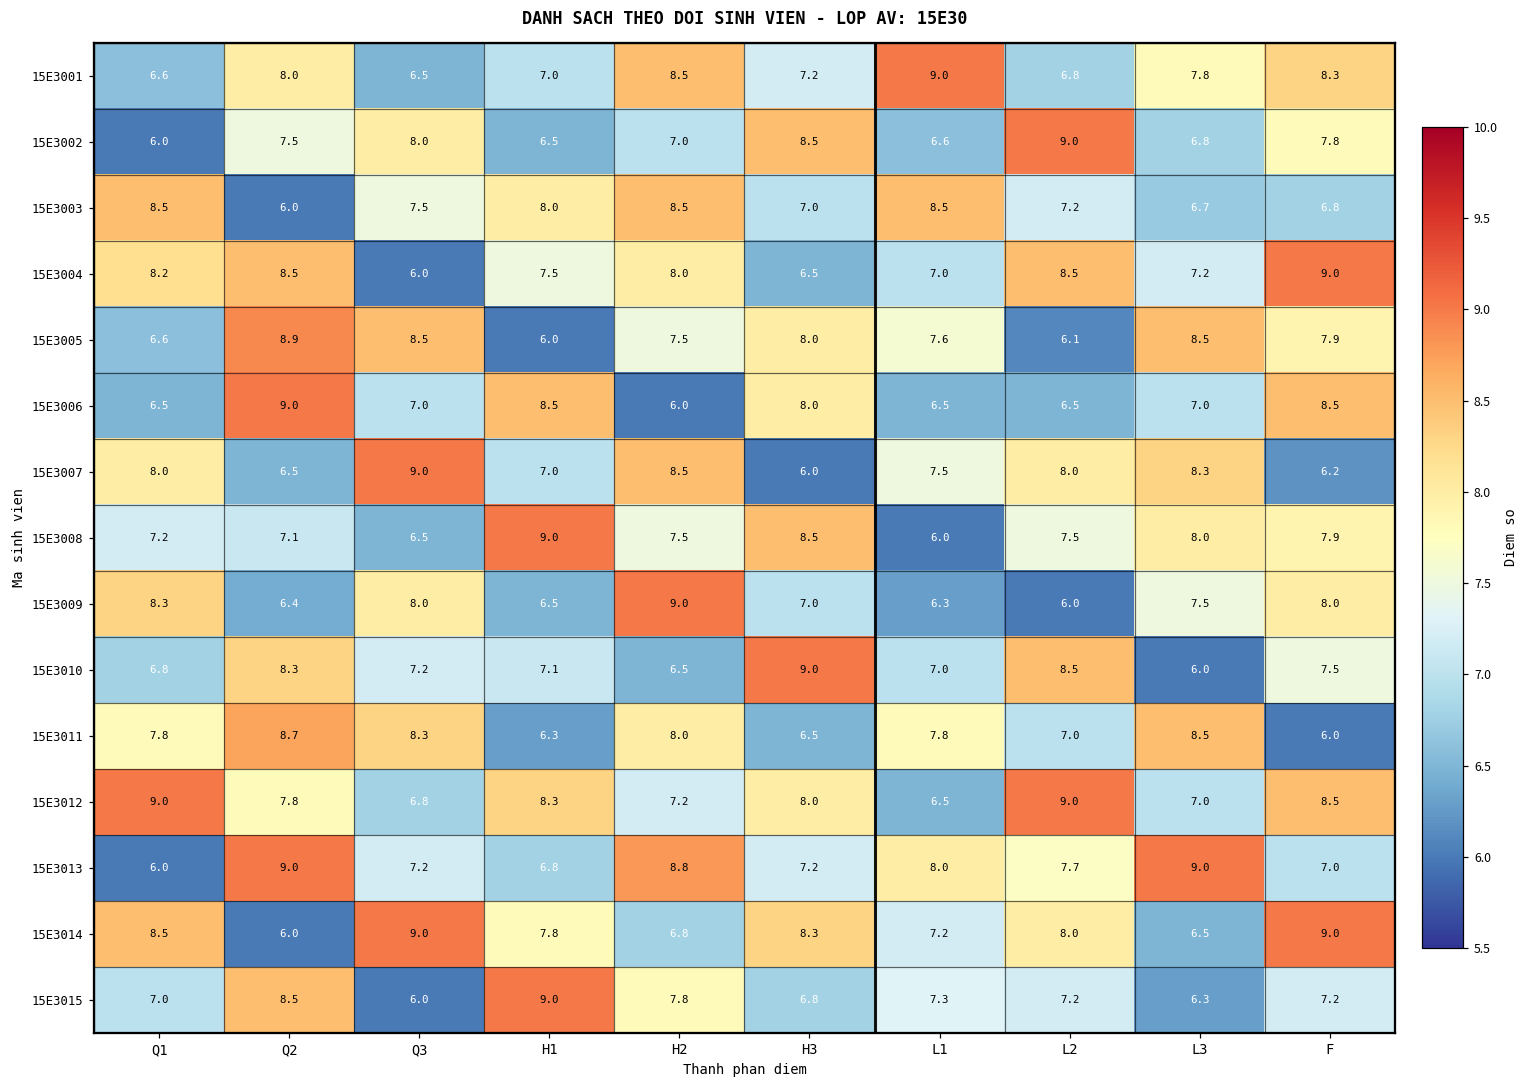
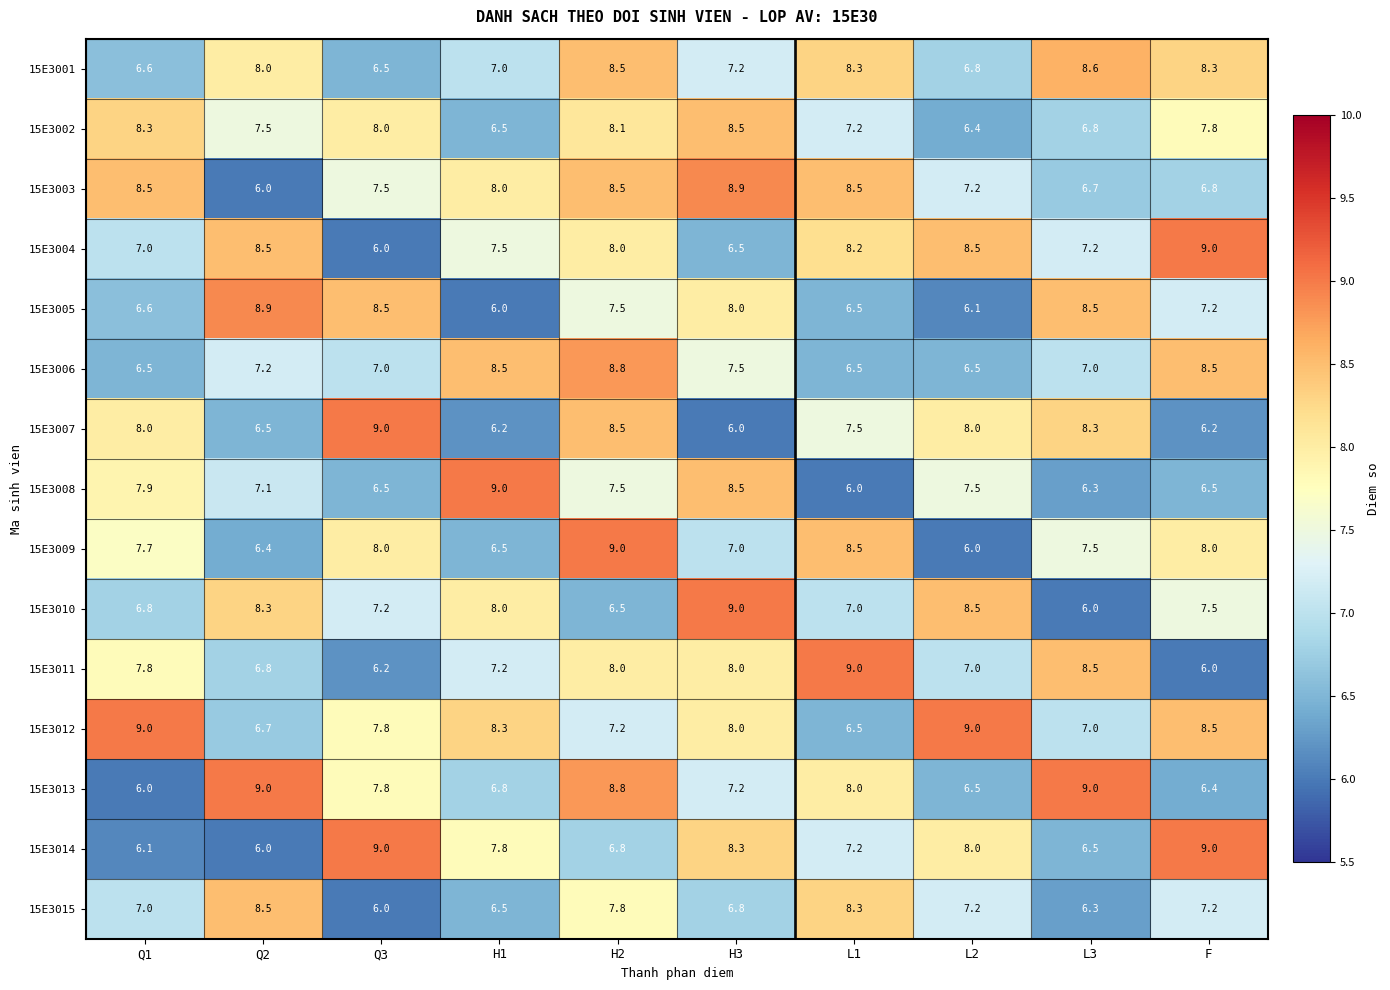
  {
    "15E3001": {
      "Q1": 6.6,
      "Q2": 8.0,
      "Q3": 6.5,
      "H1": 7.0,
      "H2": 8.5,
      "H3": 7.2,
-     "L1": 9.0,
+     "L1": 8.3,
      "L2": 6.8,
-     "L3": 7.8,
+     "L3": 8.6,
      "F": 8.3
    },
    "15E3002": {
-     "Q1": 6.0,
+     "Q1": 8.3,
      "Q2": 7.5,
      "Q3": 8.0,
      "H1": 6.5,
-     "H2": 7.0,
+     "H2": 8.1,
      "H3": 8.5,
-     "L1": 6.6,
-     "L2": 9.0,
+     "L1": 7.2,
+     "L2": 6.4,
      "L3": 6.8,
      "F": 7.8
    },
    "15E3003": {
      "Q1": 8.5,
      "Q2": 6.0,
      "Q3": 7.5,
      "H1": 8.0,
      "H2": 8.5,
-     "H3": 7.0,
+     "H3": 8.9,
      "L1": 8.5,
      "L2": 7.2,
      "L3": 6.7,
      "F": 6.8
    },
    "15E3004": {
-     "Q1": 8.2,
+     "Q1": 7.0,
      "Q2": 8.5,
      "Q3": 6.0,
      "H1": 7.5,
      "H2": 8.0,
      "H3": 6.5,
-     "L1": 7.0,
+     "L1": 8.2,
      "L2": 8.5,
      "L3": 7.2,
      "F": 9.0
    },
    "15E3005": {
      "Q1": 6.6,
      "Q2": 8.9,
      "Q3": 8.5,
      "H1": 6.0,
      "H2": 7.5,
      "H3": 8.0,
-     "L1": 7.6,
+     "L1": 6.5,
      "L2": 6.1,
      "L3": 8.5,
-     "F": 7.9
+     "F": 7.2
    },
    "15E3006": {
      "Q1": 6.5,
-     "Q2": 9.0,
+     "Q2": 7.2,
      "Q3": 7.0,
      "H1": 8.5,
-     "H2": 6.0,
-     "H3": 8.0,
+     "H2": 8.8,
+     "H3": 7.5,
      "L1": 6.5,
      "L2": 6.5,
      "L3": 7.0,
      "F": 8.5
    },
    "15E3007": {
      "Q1": 8.0,
      "Q2": 6.5,
      "Q3": 9.0,
-     "H1": 7.0,
+     "H1": 6.2,
      "H2": 8.5,
      "H3": 6.0,
      "L1": 7.5,
      "L2": 8.0,
      "L3": 8.3,
      "F": 6.2
    },
    "15E3008": {
-     "Q1": 7.2,
+     "Q1": 7.9,
      "Q2": 7.1,
      "Q3": 6.5,
      "H1": 9.0,
      "H2": 7.5,
      "H3": 8.5,
      "L1": 6.0,
      "L2": 7.5,
-     "L3": 8.0,
-     "F": 7.9
+     "L3": 6.3,
+     "F": 6.5
    },
    "15E3009": {
-     "Q1": 8.3,
+     "Q1": 7.7,
      "Q2": 6.4,
      "Q3": 8.0,
      "H1": 6.5,
      "H2": 9.0,
      "H3": 7.0,
-     "L1": 6.3,
+     "L1": 8.5,
      "L2": 6.0,
      "L3": 7.5,
      "F": 8.0
    },
    "15E3010": {
      "Q1": 6.8,
      "Q2": 8.3,
      "Q3": 7.2,
-     "H1": 7.1,
+     "H1": 8.0,
      "H2": 6.5,
      "H3": 9.0,
      "L1": 7.0,
      "L2": 8.5,
      "L3": 6.0,
      "F": 7.5
    },
    "15E3011": {
      "Q1": 7.8,
-     "Q2": 8.7,
-     "Q3": 8.3,
-     "H1": 6.3,
+     "Q2": 6.8,
+     "Q3": 6.2,
+     "H1": 7.2,
      "H2": 8.0,
-     "H3": 6.5,
-     "L1": 7.8,
+     "H3": 8.0,
+     "L1": 9.0,
      "L2": 7.0,
      "L3": 8.5,
      "F": 6.0
    },
    "15E3012": {
      "Q1": 9.0,
-     "Q2": 7.8,
-     "Q3": 6.8,
+     "Q2": 6.7,
+     "Q3": 7.8,
      "H1": 8.3,
      "H2": 7.2,
      "H3": 8.0,
      "L1": 6.5,
      "L2": 9.0,
      "L3": 7.0,
      "F": 8.5
    },
    "15E3013": {
      "Q1": 6.0,
      "Q2": 9.0,
-     "Q3": 7.2,
+     "Q3": 7.8,
      "H1": 6.8,
      "H2": 8.8,
      "H3": 7.2,
      "L1": 8.0,
-     "L2": 7.7,
+     "L2": 6.5,
      "L3": 9.0,
-     "F": 7.0
+     "F": 6.4
    },
    "15E3014": {
-     "Q1": 8.5,
+     "Q1": 6.1,
      "Q2": 6.0,
      "Q3": 9.0,
      "H1": 7.8,
      "H2": 6.8,
      "H3": 8.3,
      "L1": 7.2,
      "L2": 8.0,
      "L3": 6.5,
      "F": 9.0
    },
    "15E3015": {
      "Q1": 7.0,
      "Q2": 8.5,
      "Q3": 6.0,
-     "H1": 9.0,
+     "H1": 6.5,
      "H2": 7.8,
      "H3": 6.8,
-     "L1": 7.3,
+     "L1": 8.3,
      "L2": 7.2,
      "L3": 6.3,
      "F": 7.2
    }
  }
